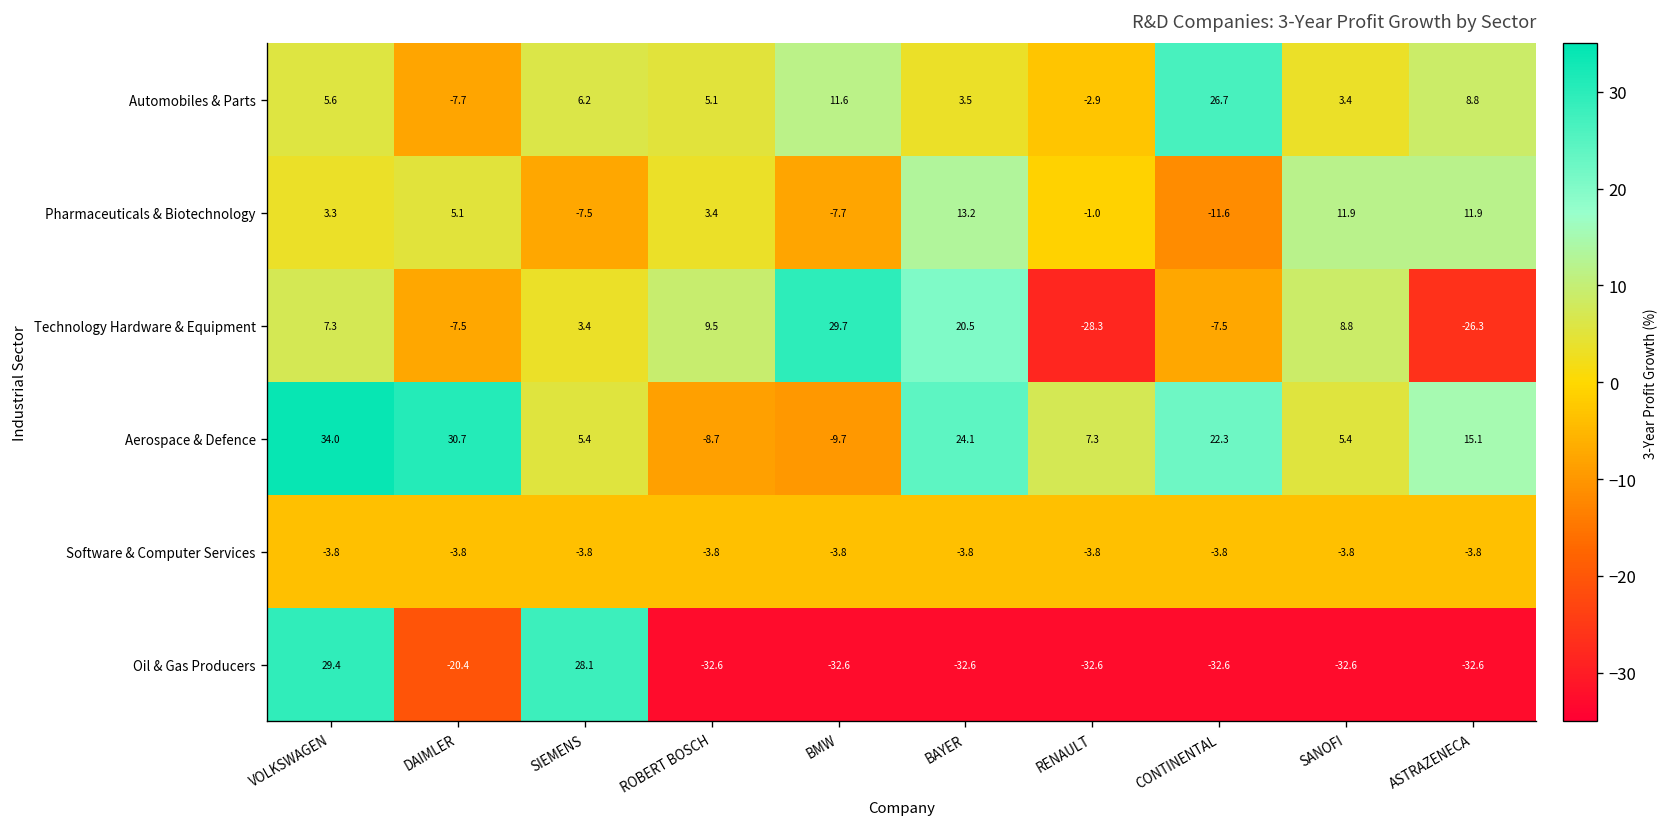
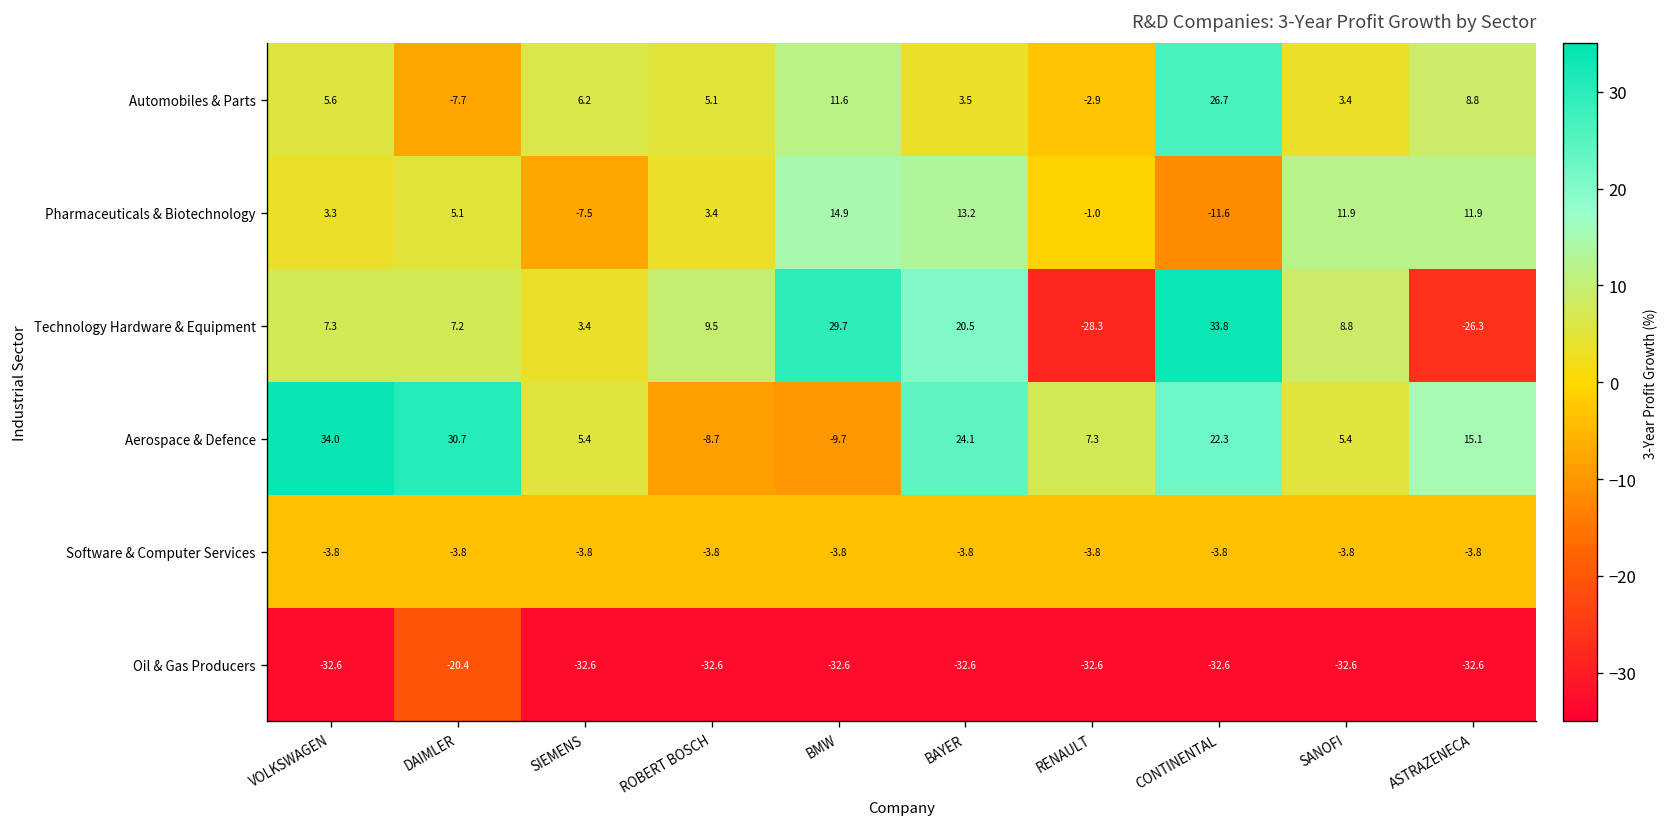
  {
    "Pharmaceuticals & Biotechnology": {
-     "BMW": -7.7
+     "BMW": 14.9
    },
    "Technology Hardware & Equipment": {
-     "DAIMLER": -7.5,
-     "CONTINENTAL": -7.5
+     "DAIMLER": 7.2,
+     "CONTINENTAL": 33.8
    },
    "Oil & Gas Producers": {
-     "VOLKSWAGEN": 29.4,
-     "SIEMENS": 28.1
+     "VOLKSWAGEN": -32.6,
+     "SIEMENS": -32.6
    }
  }
